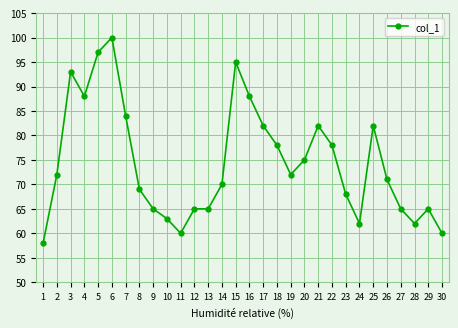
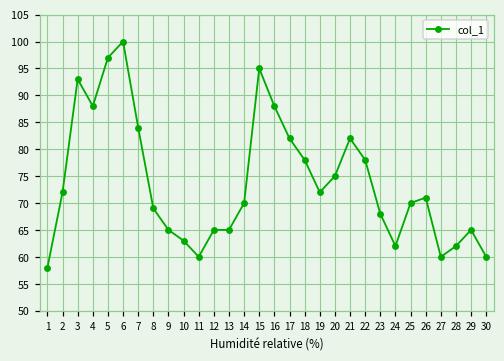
  {
    "1": 58,
    "2": 72,
    "3": 93,
    "4": 88,
    "5": 97,
    "6": 100,
    "7": 84,
    "8": 69,
    "9": 65,
    "10": 63,
    "11": 60,
    "12": 65,
    "13": 65,
    "14": 70,
    "15": 95,
    "16": 88,
    "17": 82,
    "18": 78,
    "19": 72,
    "20": 75,
    "21": 82,
    "22": 78,
    "23": 68,
    "24": 62,
-   "25": 82,
+   "25": 70,
    "26": 71,
-   "27": 65,
+   "27": 60,
    "28": 62,
    "29": 65,
    "30": 60
  }
